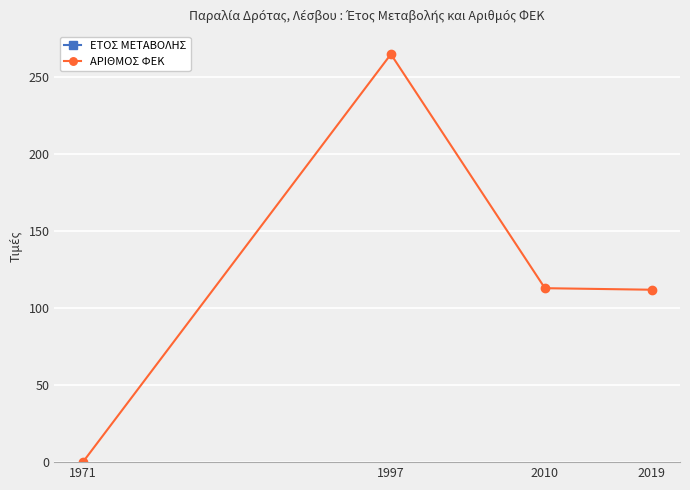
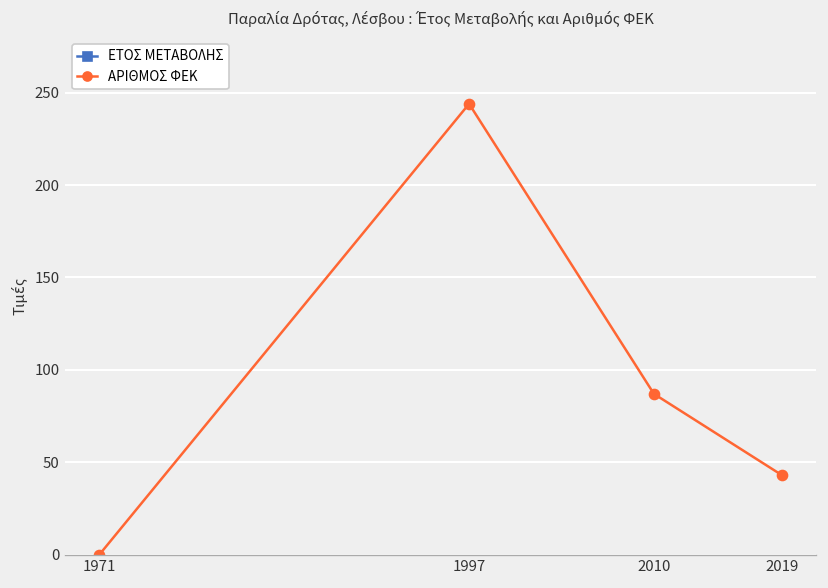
  {
    "ΑΡΙΘΜΟΣ ΦΕΚ": {
      "1971": 0,
-     "1997": 265,
-     "2010": 113,
-     "2019": 112
+     "1997": 244,
+     "2010": 87,
+     "2019": 43
    }
  }
